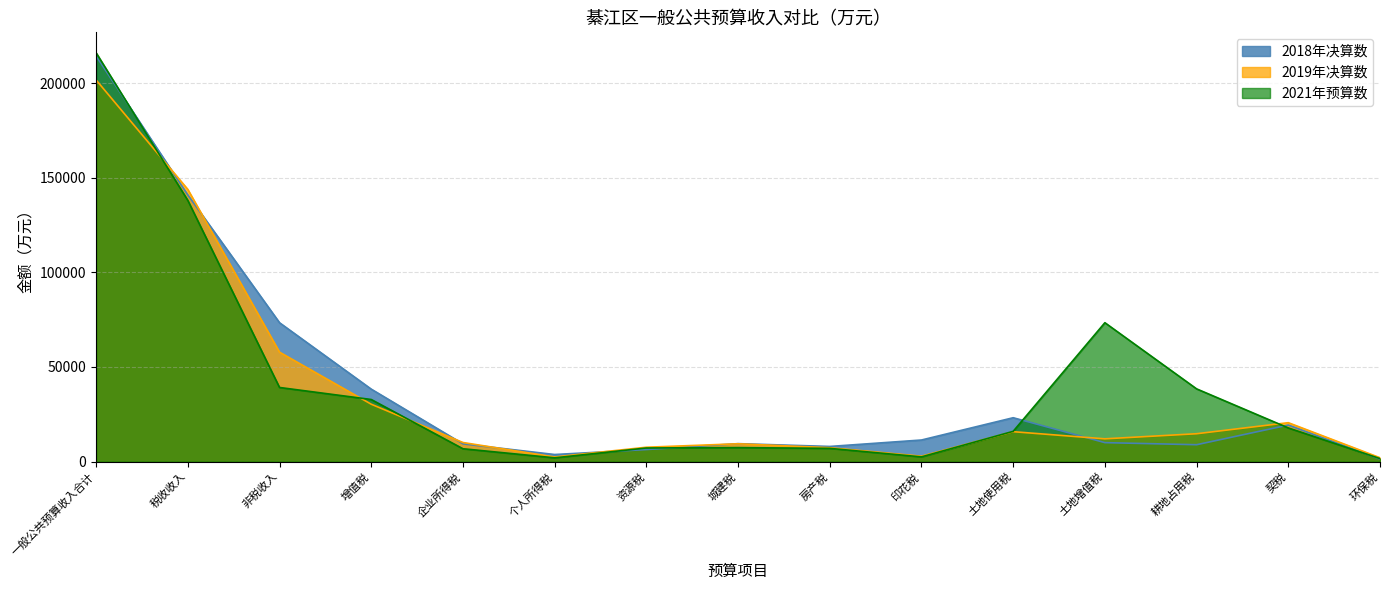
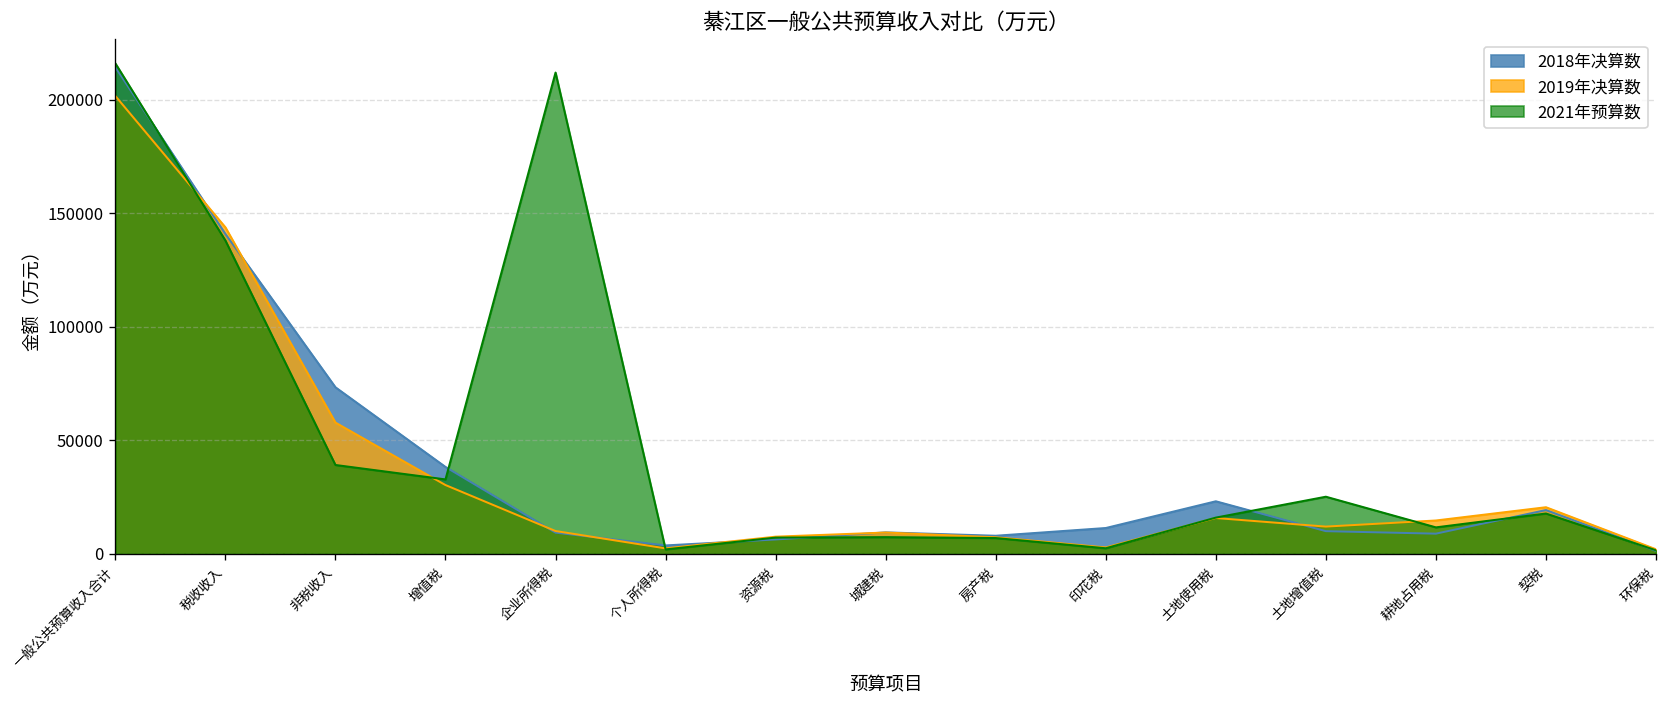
  {
    "2018年决算数": {
      "一般公共预算收入合计": 214000,
      "税收收入": 141000,
      "非税收入": 73000,
      "增值税": 38000,
      "印花税": 11000,
      "土地使用税": 23000,
      "土地增值税": 10000,
      "耕地占用税": 9000
    },
    "2019年决算数": {
      "一般公共预算收入合计": 202000,
      "税收收入": 144000,
      "非税收入": 58000,
      "增值税": 30000,
      "土地增值税": 12000,
      "耕地占用税": 15000
    },
    "2021年预算数": {
      "一般公共预算收入合计": 216000,
      "税收收入": 138000,
      "非税收入": 39000,
      "增值税": 33000,
-     "企业所得税": 7000,
+     "企业所得税": 212000,
      "城建税": 7000,
-     "土地增值税": 73000,
-     "耕地占用税": 38000,
+     "土地增值税": 25000,
+     "耕地占用税": 12000,
      "契税": 18000
    }
  }
